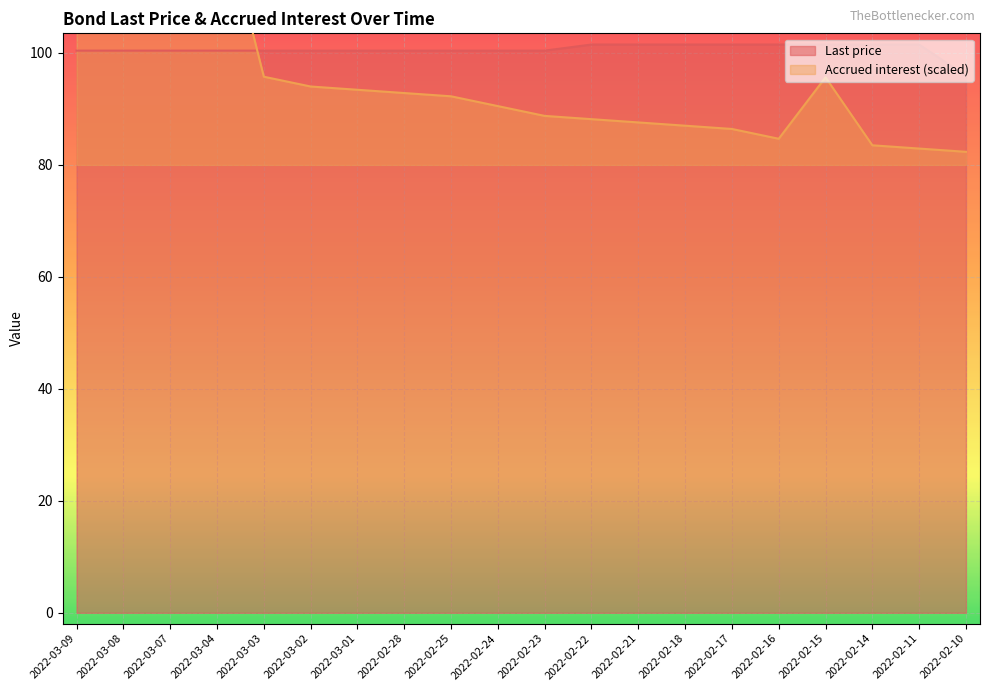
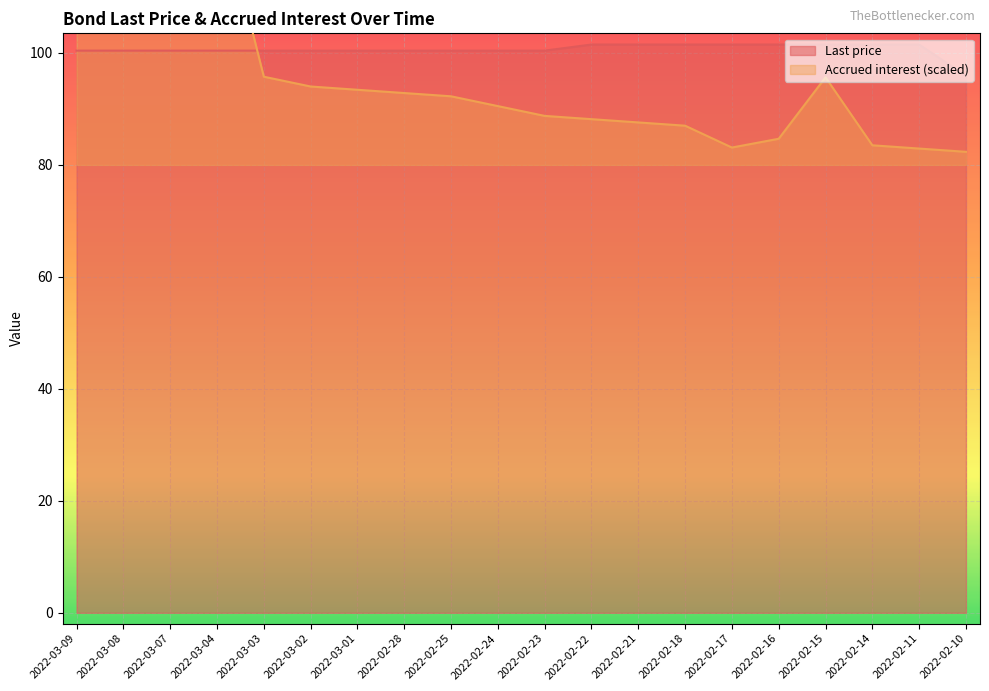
  {
    "Last price": {
      "2022-03-09": 100,
      "2022-03-08": 100,
      "2022-03-07": 100,
      "2022-03-04": 100,
      "2022-03-03": 100,
      "2022-03-02": 100,
      "2022-03-01": 100,
      "2022-02-28": 100,
      "2022-02-25": 100,
      "2022-02-24": 100,
      "2022-02-23": 100,
      "2022-02-22": 101,
      "2022-02-21": 101,
      "2022-02-18": 101,
      "2022-02-17": 101,
      "2022-02-16": 101
    },
    "Accrued interest (scaled)": {
      "2022-03-03": 96,
      "2022-03-02": 94,
      "2022-03-01": 93,
      "2022-02-28": 93,
      "2022-02-25": 92,
      "2022-02-24": 91,
      "2022-02-23": 89,
      "2022-02-22": 88,
      "2022-02-21": 88,
      "2022-02-18": 87,
-     "2022-02-17": 86,
+     "2022-02-17": 83,
      "2022-02-16": 85,
      "2022-02-14": 84,
      "2022-02-11": 83,
      "2022-02-10": 82
    }
  }
